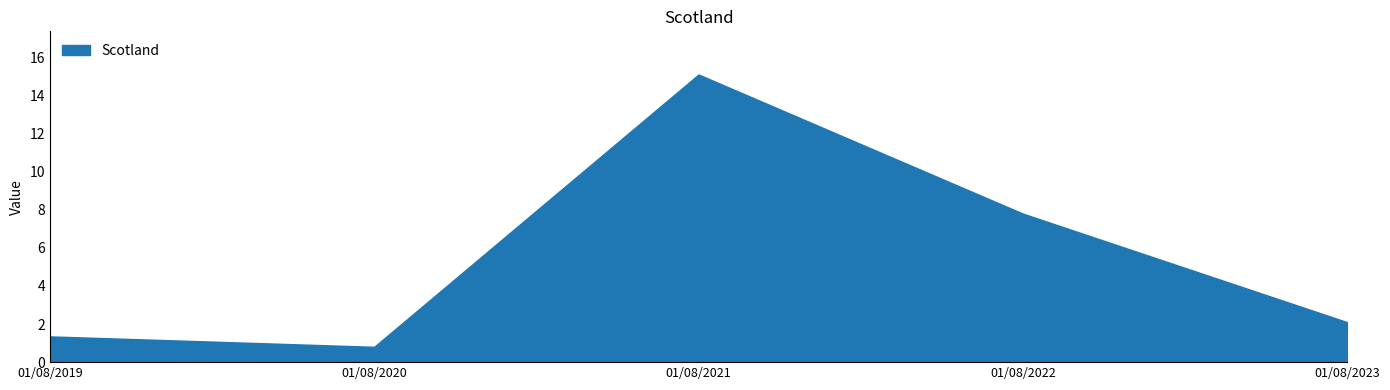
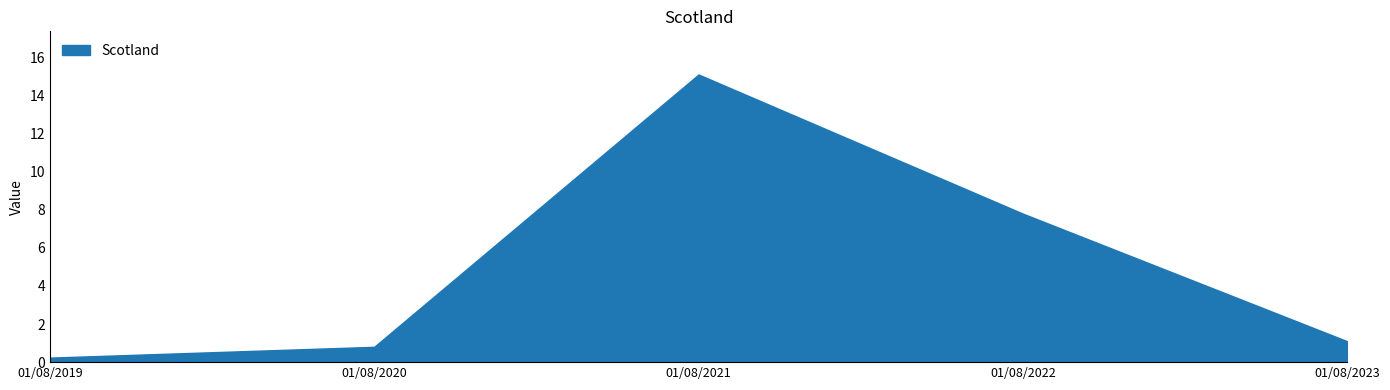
  {
-   "01/08/2019": 1.4,
+   "01/08/2019": 0.2,
    "01/08/2020": 0.8,
    "01/08/2021": 15.1,
    "01/08/2022": 7.8,
-   "01/08/2023": 2.1
+   "01/08/2023": 1.1
  }
